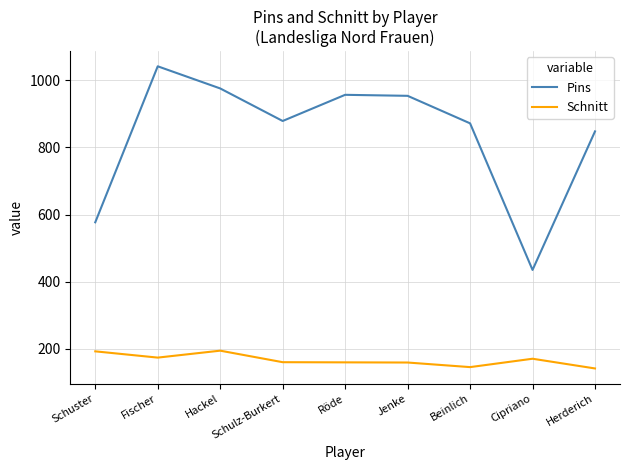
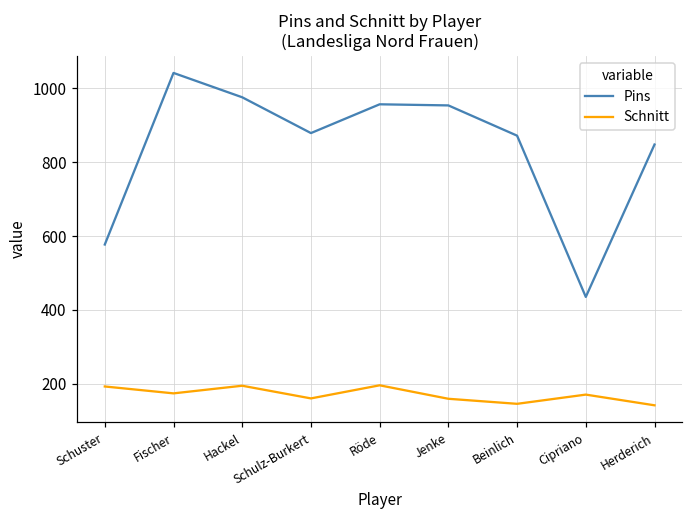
  {
    "Pins": {
      "Schuster": 580,
      "Fischer": 1040,
      "Hackel": 980,
      "Schulz-Burkert": 880,
      "Röde": 960,
      "Jenke": 950,
      "Beinlich": 870,
      "Cipriano": 440,
      "Herderich": 850
    },
    "Schnitt": {
      "Schuster": 190,
      "Fischer": 170,
      "Hackel": 190,
      "Schulz-Burkert": 160,
-     "Röde": 160,
+     "Röde": 200,
      "Jenke": 160,
      "Beinlich": 150,
      "Cipriano": 170,
      "Herderich": 140
    }
  }
